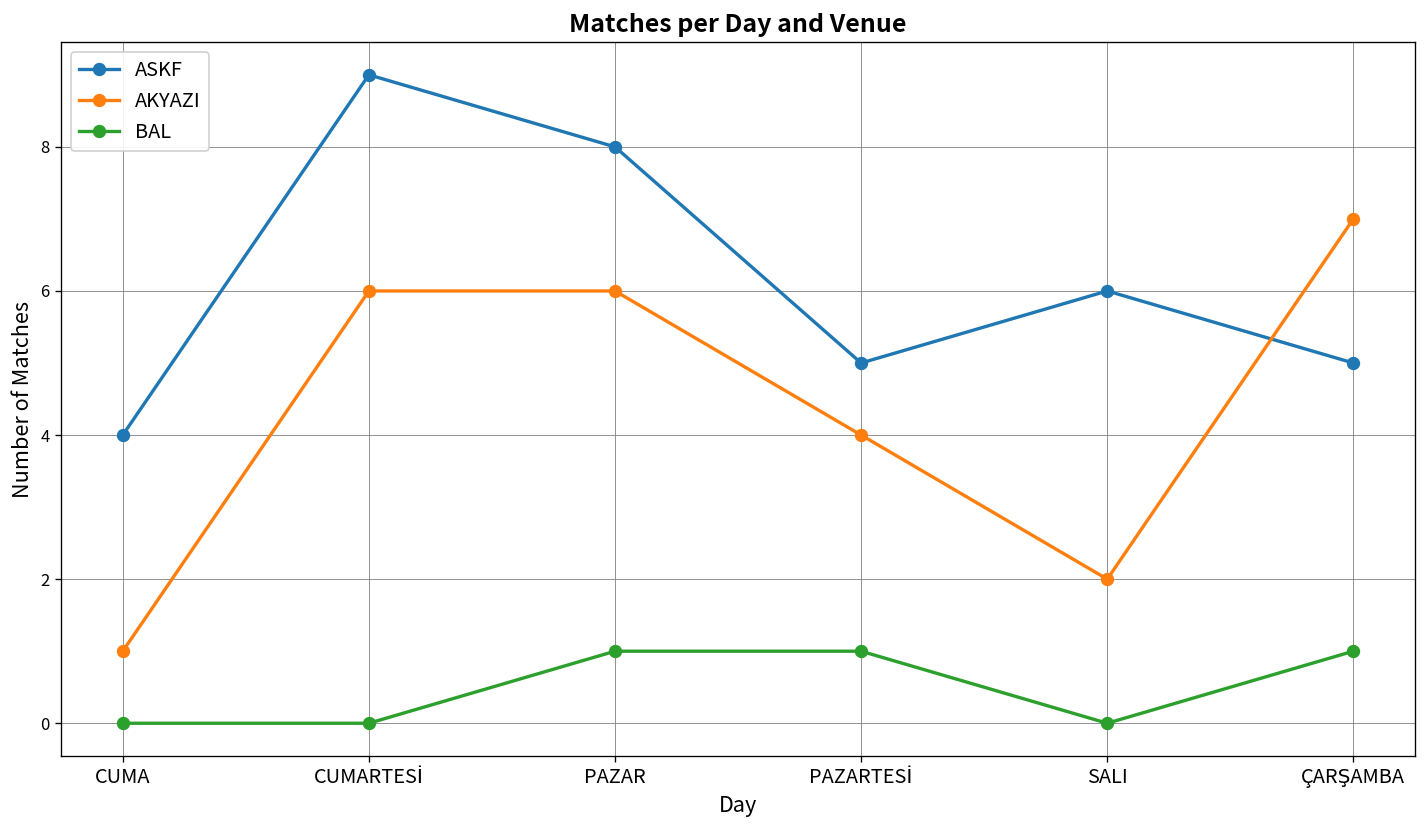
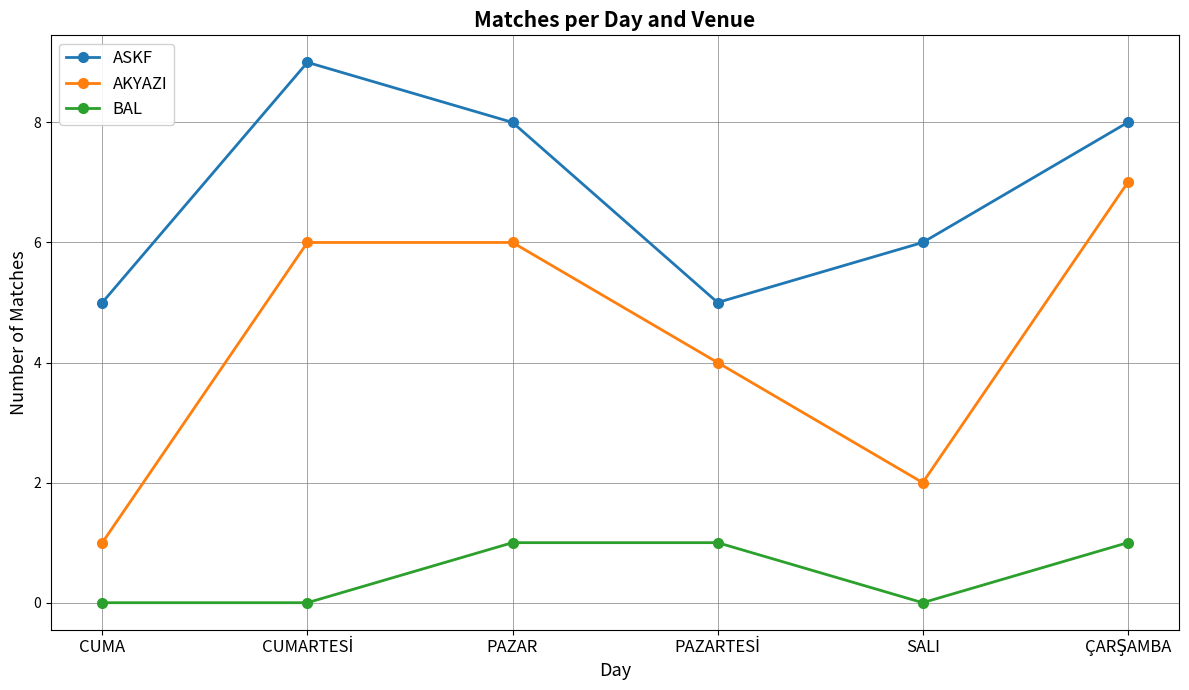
  {
    "ASKF": {
-     "CUMA": 4,
+     "CUMA": 5,
      "CUMARTESİ": 9,
      "PAZAR": 8,
      "PAZARTESİ": 5,
      "SALI": 6,
-     "ÇARŞAMBA": 5
+     "ÇARŞAMBA": 8
    },
    "AKYAZI": {
      "CUMA": 1,
      "CUMARTESİ": 6,
      "PAZAR": 6,
      "PAZARTESİ": 4,
      "SALI": 2,
      "ÇARŞAMBA": 7
    },
    "BAL": {
      "CUMA": 0,
      "CUMARTESİ": 0,
      "PAZAR": 1,
      "PAZARTESİ": 1,
      "SALI": 0,
      "ÇARŞAMBA": 1
    }
  }
